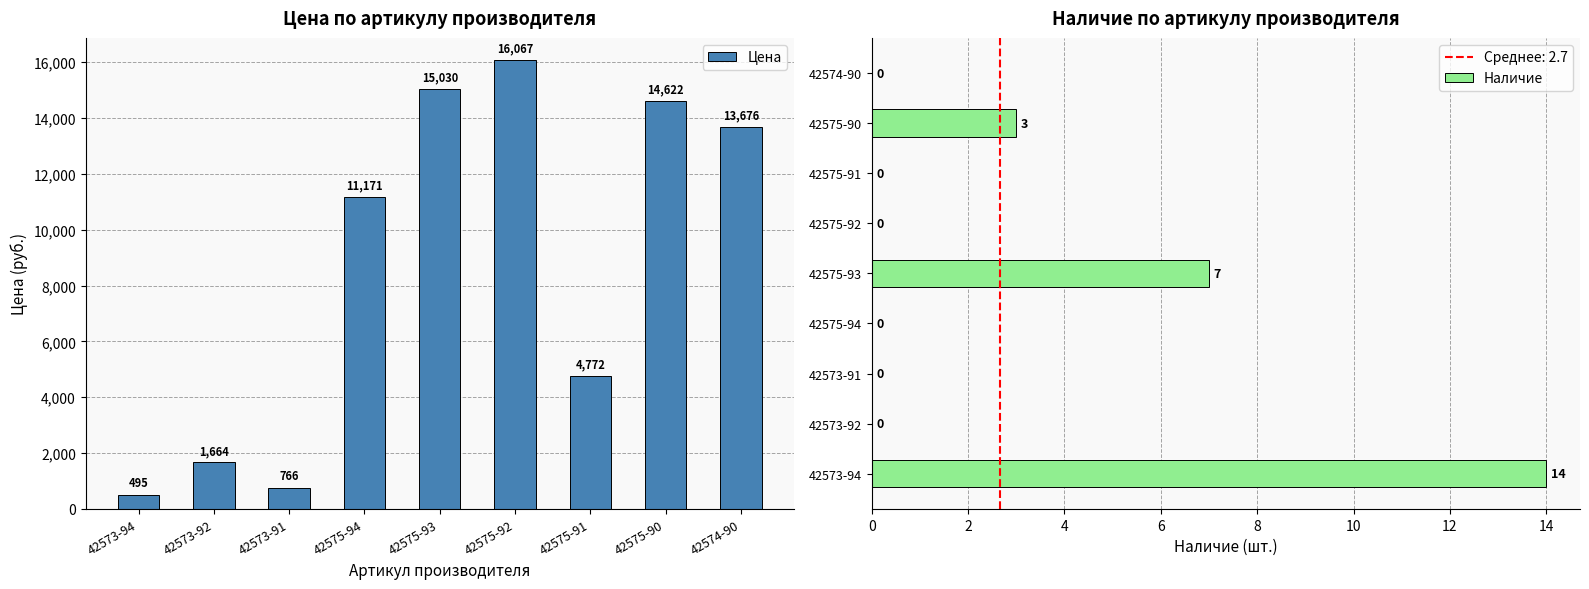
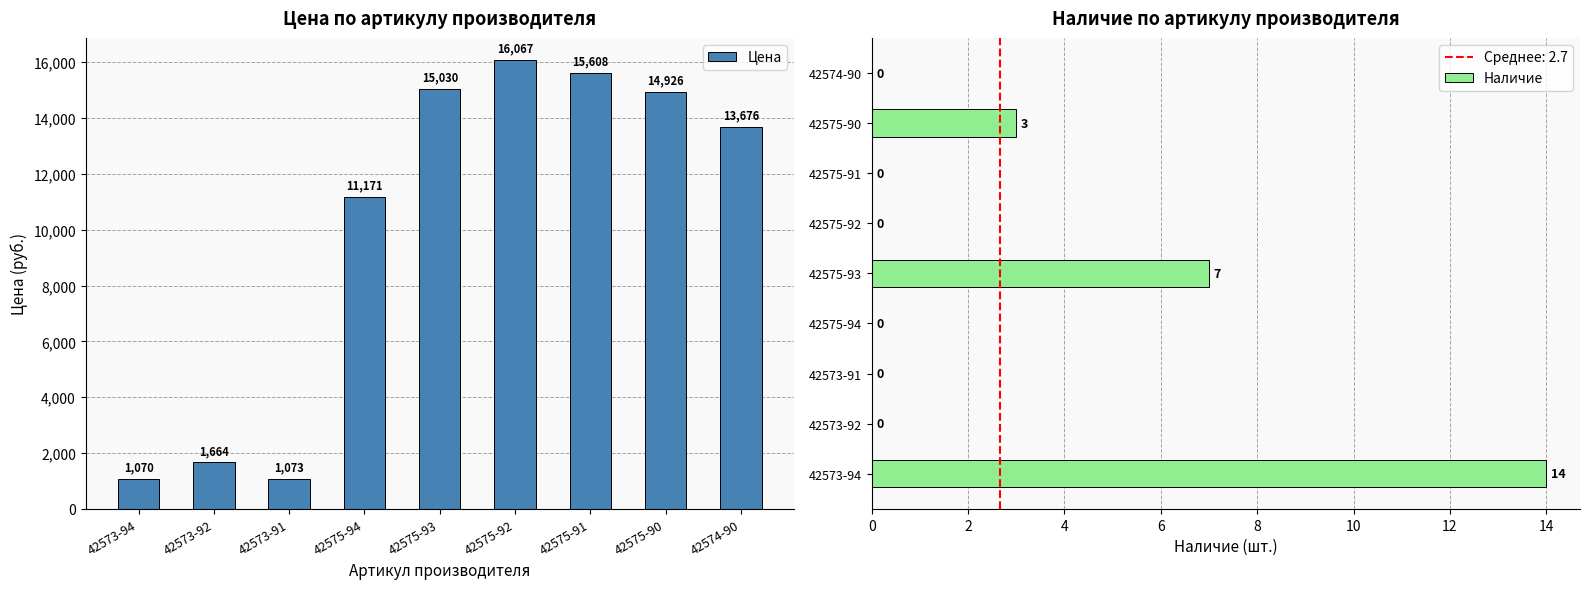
  {
    "Цена по артикулу производителя": {
-     "42573-94": "495",
+     "42573-94": "1,070",
      "42573-92": "1,664",
-     "42573-91": "766",
+     "42573-91": "1,073",
      "42575-94": "11,171",
      "42575-93": "15,030",
      "42575-92": "16,067",
-     "42575-91": "4,772",
-     "42575-90": "14,622",
+     "42575-91": "15,608",
+     "42575-90": "14,926",
      "42574-90": "13,676"
    },
    "Наличие по артикулу производителя": {
      "42574-90": "0",
      "42575-90": "3",
      "42575-91": "0",
      "42575-92": "0",
      "42575-93": "7",
      "42575-94": "0",
      "42573-91": "0",
      "42573-92": "0",
      "42573-94": "14"
    }
  }
